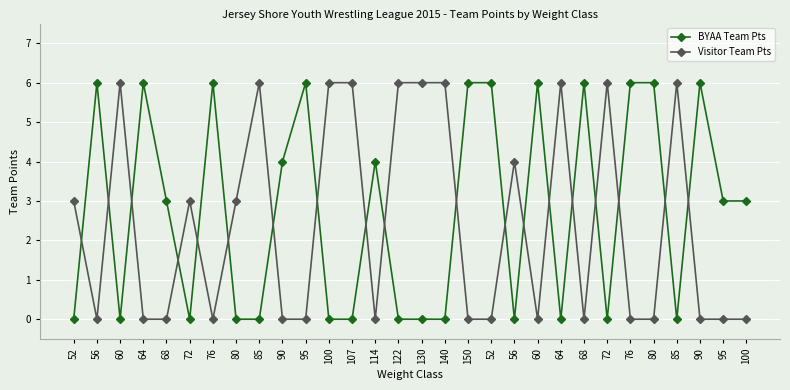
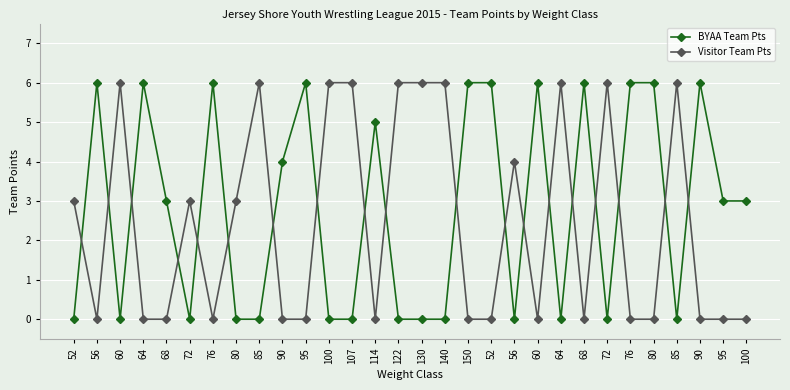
  {
    "BYAA Team Pts": {
      "107": 0,
-     "114": 4,
+     "114": 5,
      "122": 0,
      "130": 0,
      "140": 0,
      "150": 6
    },
    "Visitor Team Pts": {
      "107": 6,
      "114": 0,
      "122": 6,
      "130": 6,
      "140": 6,
      "150": 0
    }
  }
